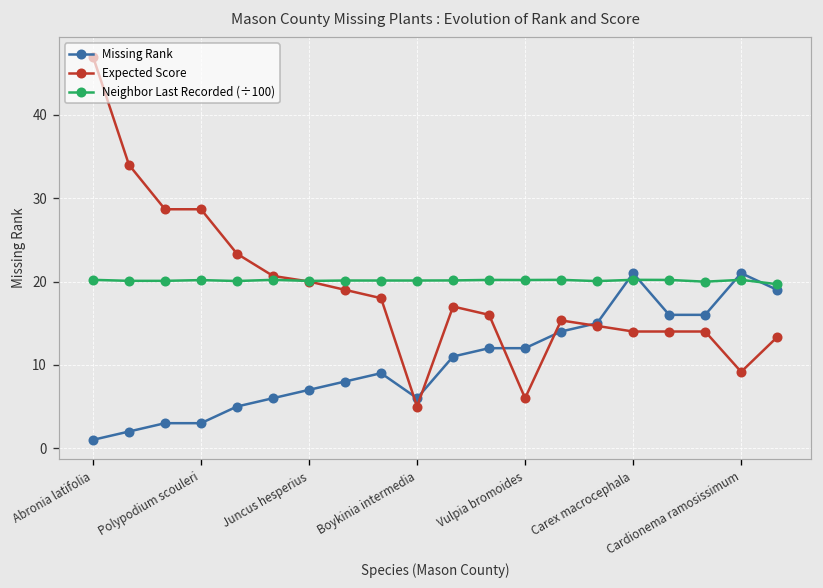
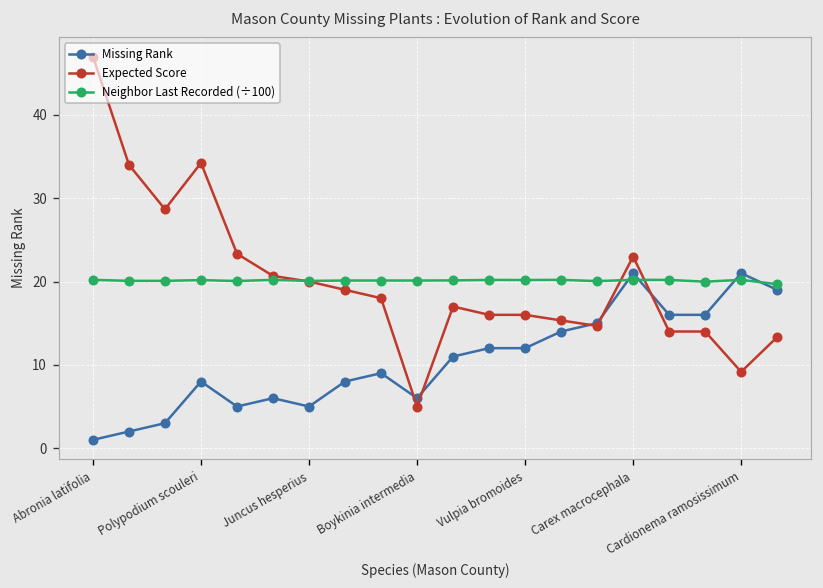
  {
    "Missing Rank": {
      "Abronia latifolia": 1,
-     "Polypodium scouleri": 3,
-     "Juncus hesperius": 7,
+     "Polypodium scouleri": 8,
+     "Juncus hesperius": 5,
      "Boykinia intermedia": 6,
      "Vulpia bromoides": 12,
      "Carex macrocephala": 21,
      "Cardionema ramosissimum": 21
    },
    "Expected Score": {
-     "Polypodium scouleri": 29,
+     "Polypodium scouleri": 34,
      "Boykinia intermedia": 5,
-     "Vulpia bromoides": 6,
-     "Carex macrocephala": 14,
+     "Vulpia bromoides": 16,
+     "Carex macrocephala": 23,
      "Cardionema ramosissimum": 9
    },
    "Neighbor Last Recorded (÷100)": {
      "Abronia latifolia": 20,
      "Polypodium scouleri": 20,
      "Boykinia intermedia": 20,
      "Vulpia bromoides": 20,
      "Carex macrocephala": 20,
      "Cardionema ramosissimum": 20
    }
  }
